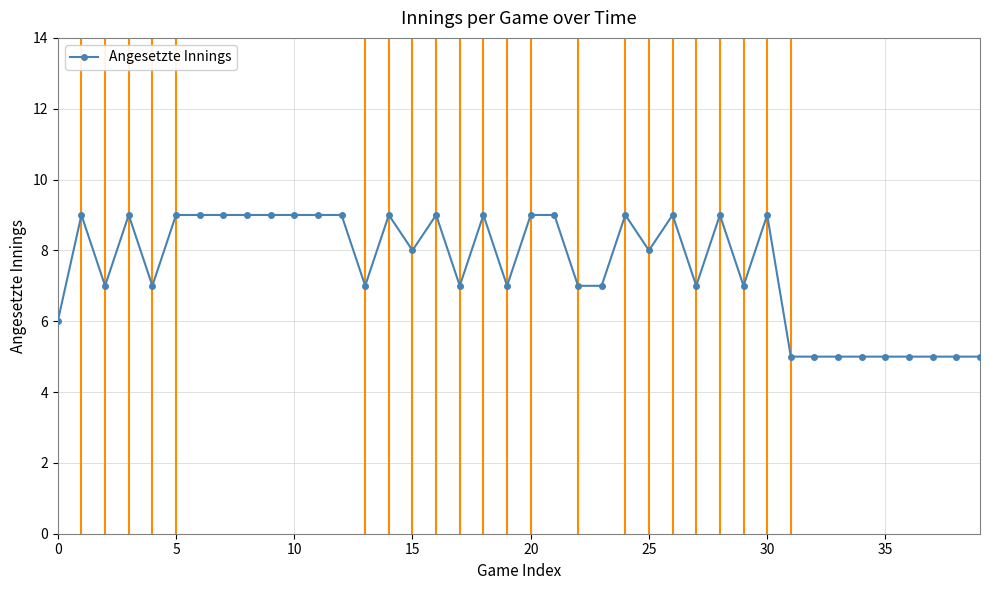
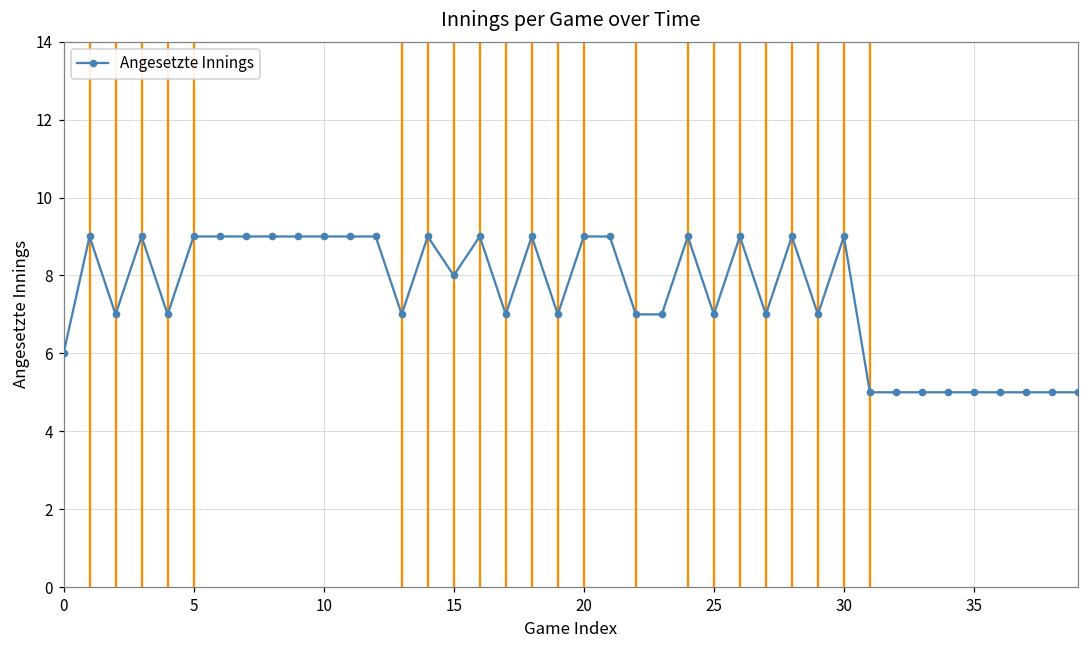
  {
    "0": 6,
    "5": 9,
    "10": 9,
    "15": 8,
    "20": 9,
-   "25": 8,
+   "25": 7,
    "30": 9,
    "35": 5
  }
